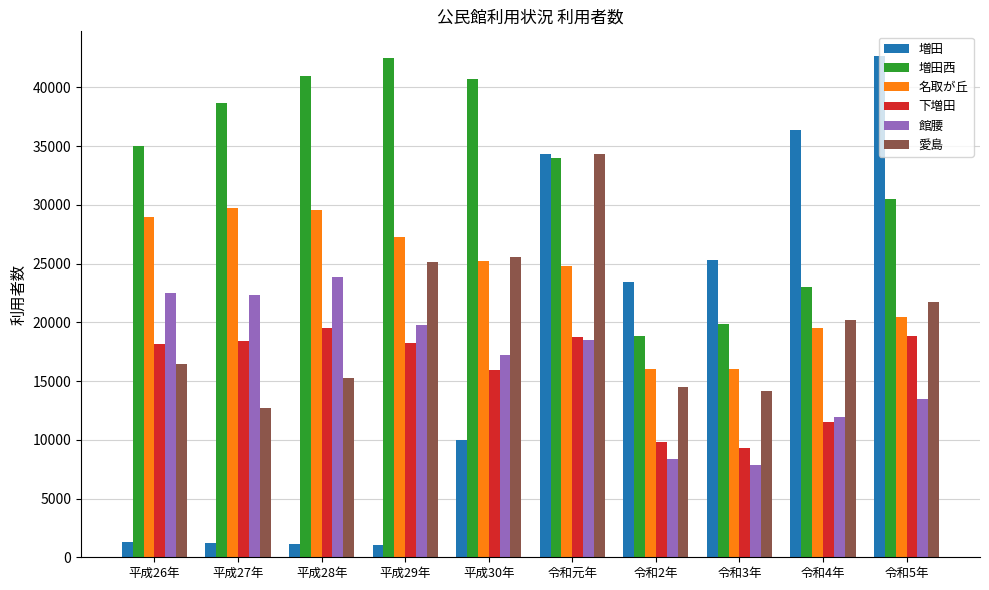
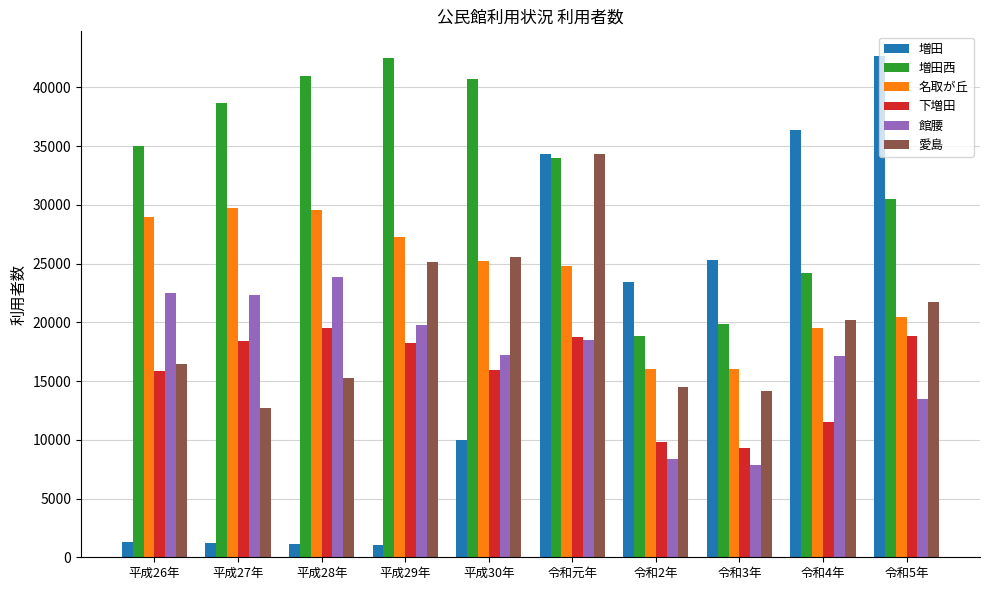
  {
    "増田": {
      "平成26年": 1300,
      "平成27年": 1200,
      "平成28年": 1200,
      "平成29年": 1000,
      "平成30年": 10000,
      "令和元年": 34400,
      "令和2年": 23400,
      "令和3年": 25300,
      "令和4年": 36400
    },
    "増田西": {
      "平成26年": 35000,
      "平成27年": 38700,
      "平成28年": 41000,
      "平成29年": 42500,
      "平成30年": 40700,
      "令和元年": 34000,
      "令和2年": 18900,
      "令和3年": 19800,
-     "令和4年": 23000,
+     "令和4年": 24200,
      "令和5年": 30500
    },
    "名取が丘": {
      "平成26年": 29000,
      "平成27年": 29700,
      "平成28年": 29600,
      "平成29年": 27200,
      "平成30年": 25200,
      "令和元年": 24800,
      "令和2年": 16100,
      "令和3年": 16000,
      "令和4年": 19500,
      "令和5年": 20400
    },
    "下増田": {
-     "平成26年": 18200,
+     "平成26年": 15800,
      "平成27年": 18400,
      "平成28年": 19500,
      "平成29年": 18300,
      "平成30年": 15900,
      "令和元年": 18800,
      "令和2年": 9800,
      "令和3年": 9300,
      "令和4年": 11500,
      "令和5年": 18900
    },
    "館腰": {
      "平成26年": 22500,
      "平成27年": 22400,
      "平成28年": 23800,
      "平成29年": 19800,
      "平成30年": 17200,
      "令和元年": 18500,
      "令和2年": 8300,
      "令和3年": 7900,
-     "令和4年": 12000,
+     "令和4年": 17200,
      "令和5年": 13500
    },
    "愛島": {
      "平成26年": 16500,
      "平成27年": 12700,
      "平成28年": 15200,
      "平成29年": 25200,
      "平成30年": 25600,
      "令和元年": 34400,
      "令和2年": 14500,
      "令和3年": 14100,
      "令和4年": 20200,
      "令和5年": 21800
    }
  }
